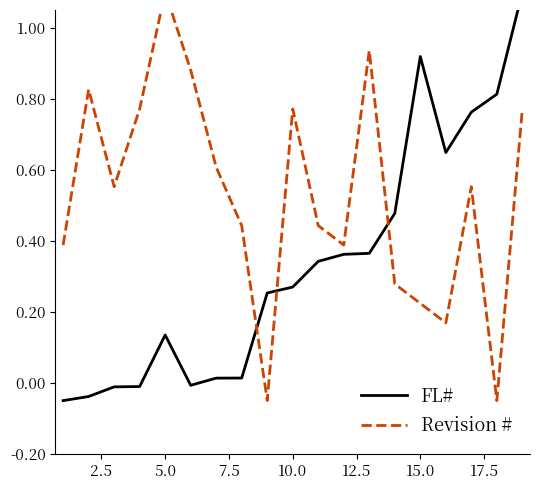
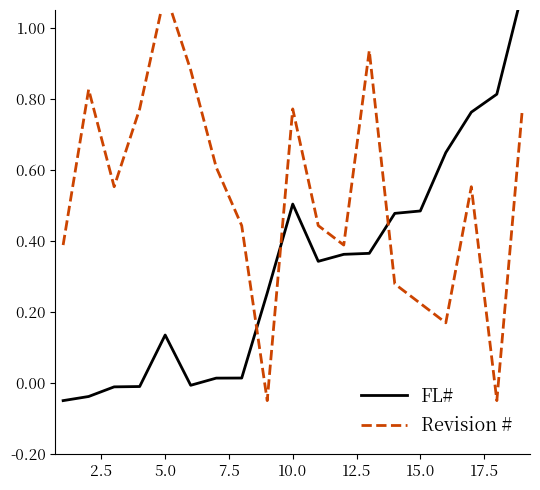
  {
    "FL#": {
      "5.0": 0.13,
-     "10.0": 0.27,
-     "15.0": 0.92
+     "10.0": 0.50,
+     "15.0": 0.48
    },
    "Revision #": {
      "10.0": 0.77,
      "15.0": 0.22
    }
  }
